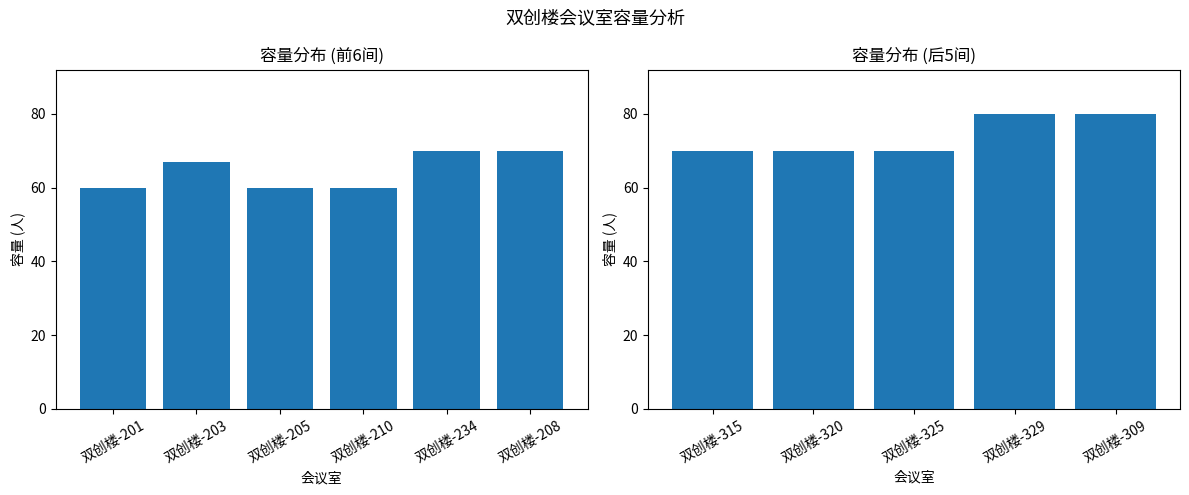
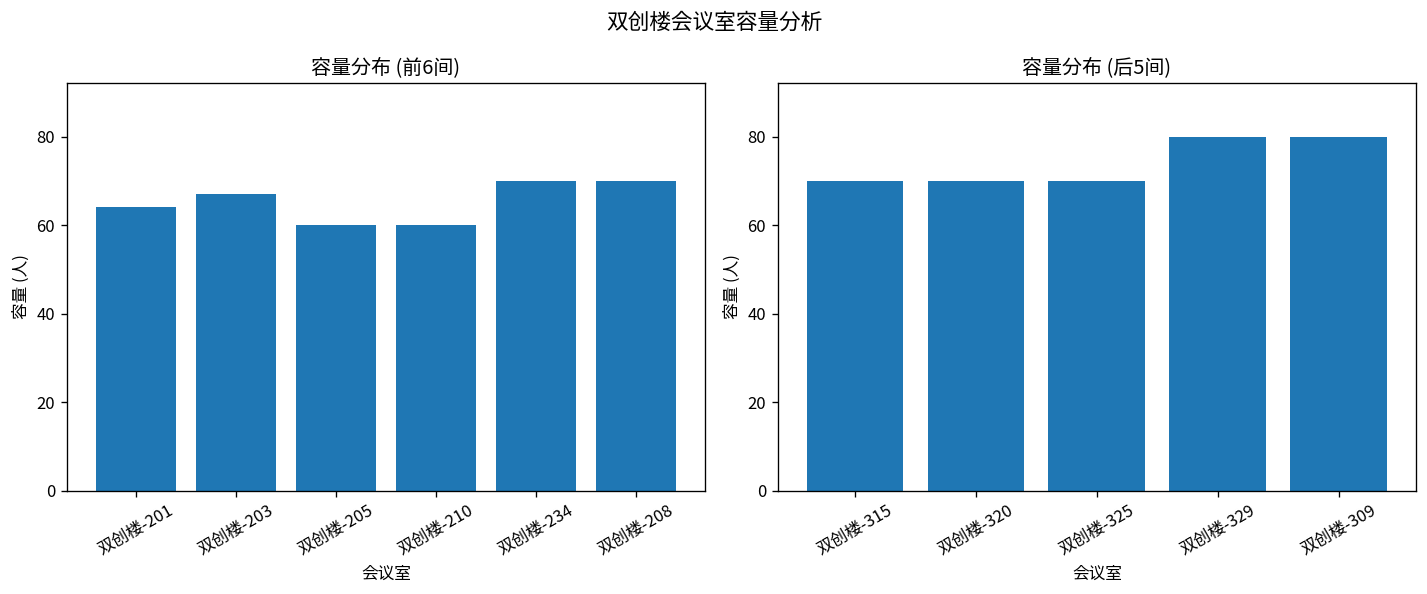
  {
    "容量分布 (前6间)": {
-     "双创楼-201": 60,
+     "双创楼-201": 64,
      "双创楼-203": 67,
      "双创楼-205": 60,
      "双创楼-210": 60,
      "双创楼-234": 70,
      "双创楼-208": 70
    },
    "容量分布 (后5间)": {
      "双创楼-315": 70,
      "双创楼-320": 70,
      "双创楼-325": 70,
      "双创楼-329": 80,
      "双创楼-309": 80
    }
  }
